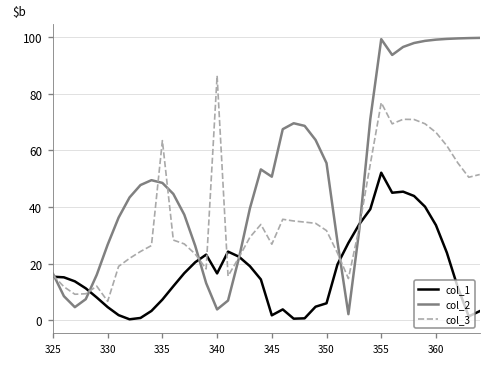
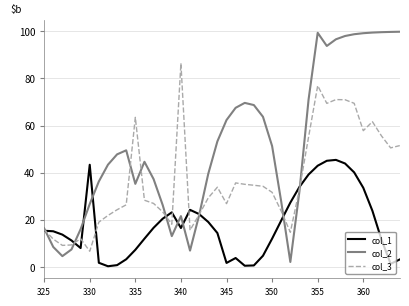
  {
    "col_1": {
-     "330": 5,
+     "330": 43,
      "335": 7,
      "340": 17,
      "345": 2,
-     "350": 6,
-     "355": 52,
+     "350": 12,
+     "355": 43,
      "360": 34
    },
    "col_2": {
      "330": 27,
-     "335": 49,
-     "340": 4,
-     "345": 51,
-     "350": 56,
+     "335": 35,
+     "340": 22,
+     "345": 62,
+     "350": 51,
      "355": 99,
      "360": 99
    },
    "col_3": {
      "330": 7,
      "335": 63,
      "340": 86,
      "345": 27,
      "350": 32,
      "355": 77,
-     "360": 66
+     "360": 58
    }
  }
